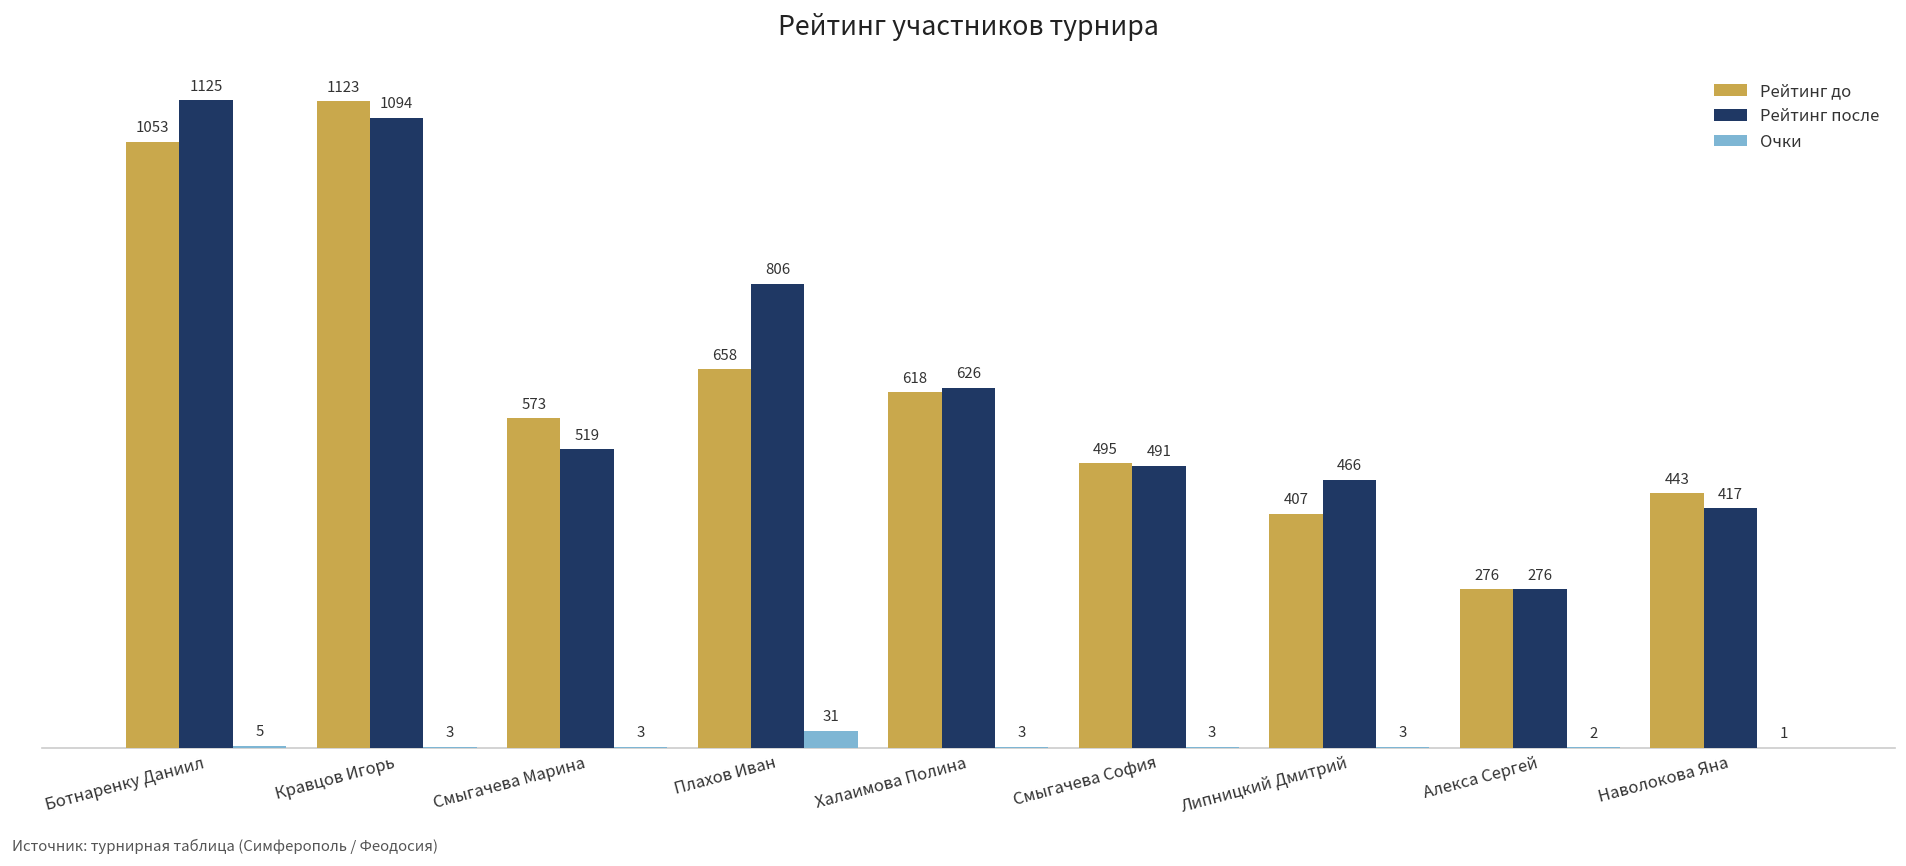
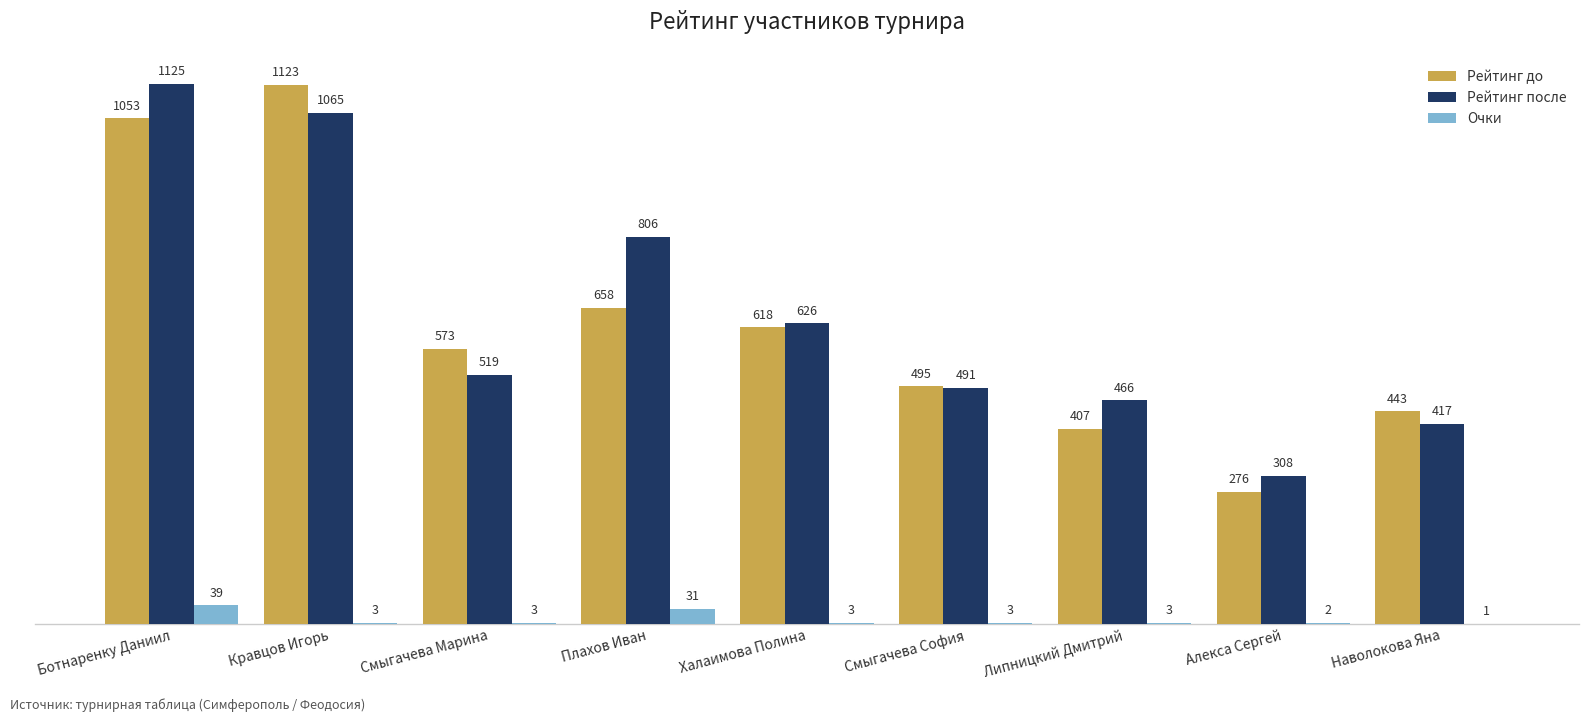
  {
    "Рейтинг до": {
      "Ботнаренку Даниил": 1053,
      "Кравцов Игорь": 1123,
      "Смыгачева Марина": 573,
      "Плахов Иван": 658,
      "Халаимова Полина": 618,
      "Смыгачева София": 495,
      "Липницкий Дмитрий": 407,
      "Алекса Сергей": 276,
      "Наволокова Яна": 443
    },
    "Рейтинг после": {
      "Ботнаренку Даниил": 1125,
-     "Кравцов Игорь": 1094,
+     "Кравцов Игорь": 1065,
      "Смыгачева Марина": 519,
      "Плахов Иван": 806,
      "Халаимова Полина": 626,
      "Смыгачева София": 491,
      "Липницкий Дмитрий": 466,
-     "Алекса Сергей": 276,
+     "Алекса Сергей": 308,
      "Наволокова Яна": 417
    },
    "Очки": {
-     "Ботнаренку Даниил": 5,
+     "Ботнаренку Даниил": 39,
      "Кравцов Игорь": 3,
      "Смыгачева Марина": 3,
      "Плахов Иван": 31,
      "Халаимова Полина": 3,
      "Смыгачева София": 3,
      "Липницкий Дмитрий": 3,
      "Алекса Сергей": 2,
      "Наволокова Яна": 1
    }
  }
